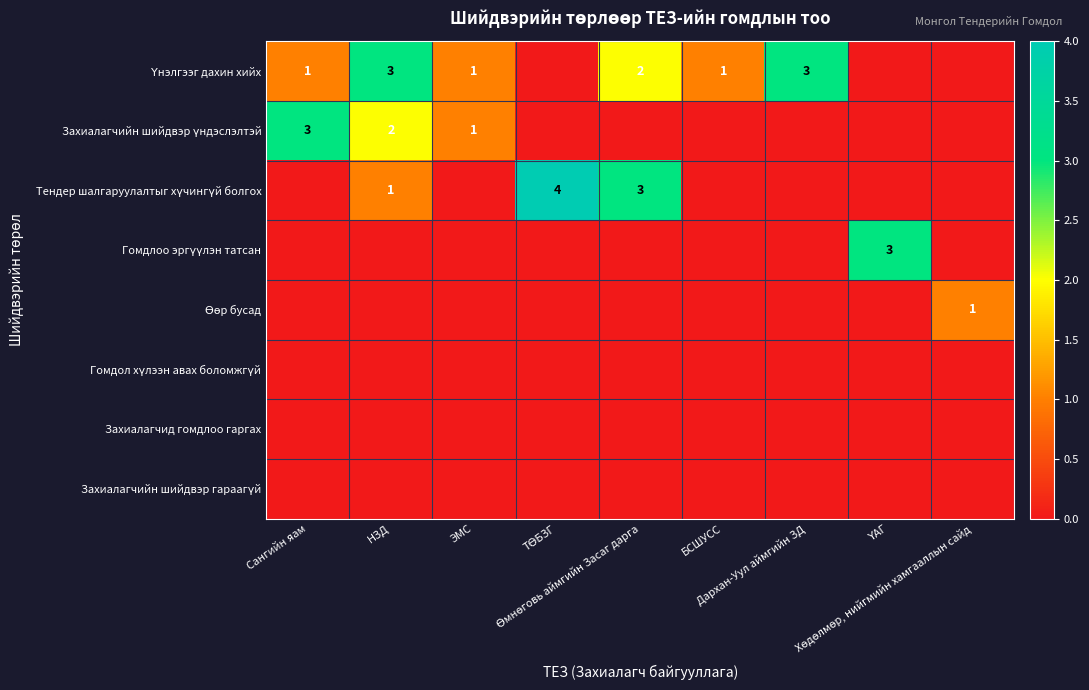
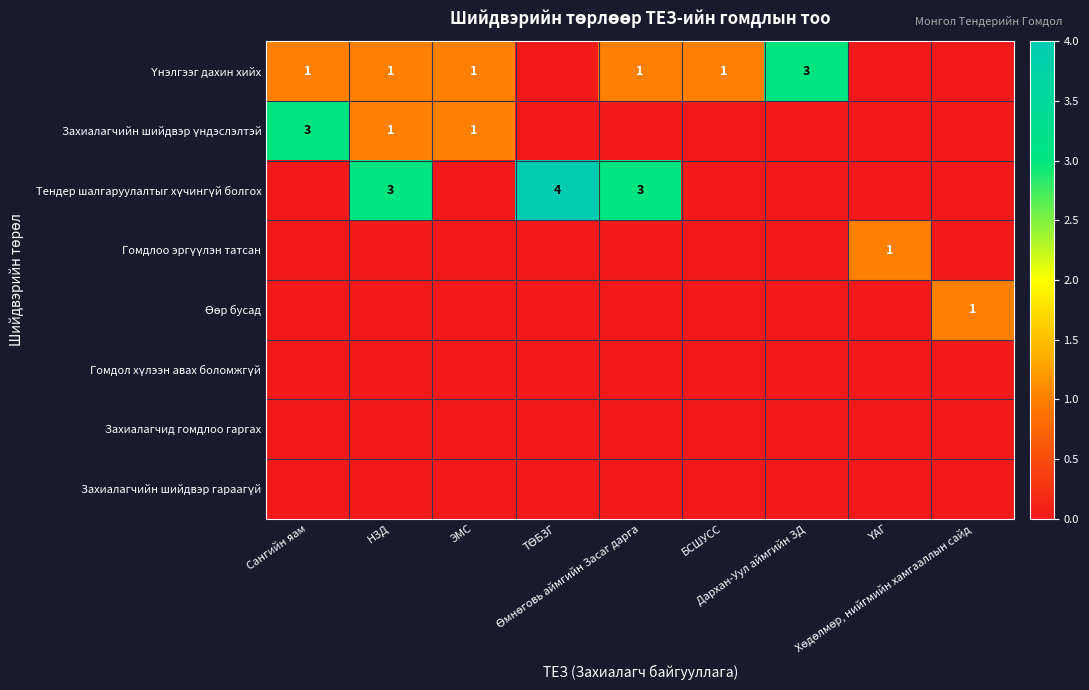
  {
    "Үнэлгээг дахин хийх": {
      "Сангийн яам": 1,
-     "НЗД": 3,
+     "НЗД": 1,
      "ЭМС": 1,
-     "Өмнөговь аймгийн Засаг дарга": 2,
+     "Өмнөговь аймгийн Засаг дарга": 1,
      "БСШУСС": 1,
      "Дархан-Уул аймгийн ЗД": 3
    },
    "Захиалагчийн шийдвэр үндэслэлтэй": {
      "Сангийн яам": 3,
-     "НЗД": 2,
+     "НЗД": 1,
      "ЭМС": 1
    },
    "Тендер шалгаруулалтыг хүчингүй болгох": {
-     "НЗД": 1,
+     "НЗД": 3,
      "ТӨБЗГ": 4,
      "Өмнөговь аймгийн Засаг дарга": 3
    },
    "Гомдлоо эргүүлэн татсан": {
-     "ҮАГ": 3
+     "ҮАГ": 1
    },
    "Өөр бусад": {
      "Хөдөлмөр, нийгмийн хамгааллын сайд": 1
    }
  }
